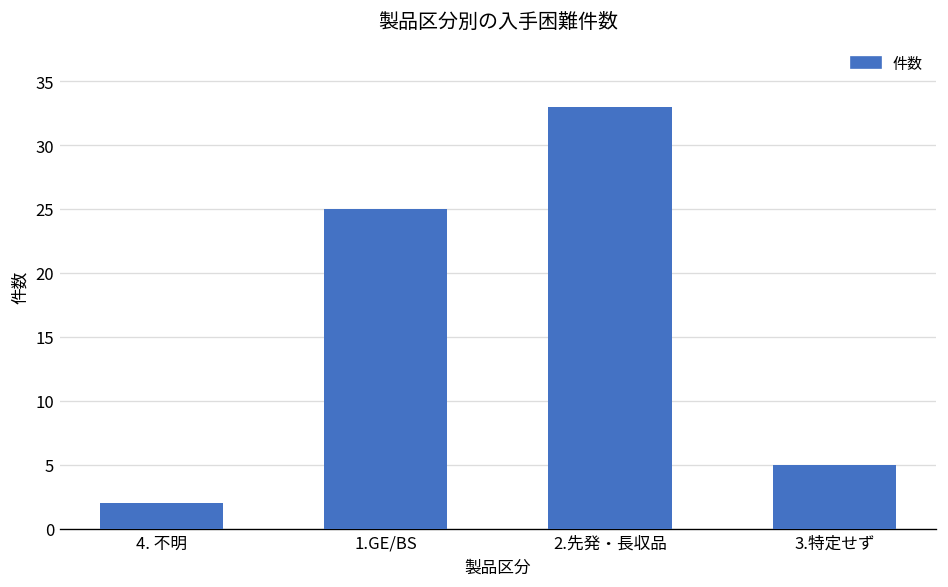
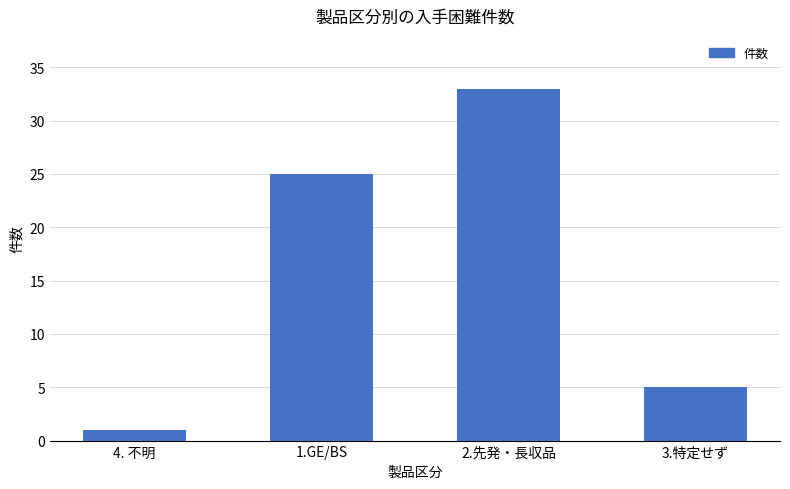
  {
-   "4. 不明": 2,
+   "4. 不明": 1,
    "1.GE/BS": 25,
    "2.先発・長収品": 33,
    "3.特定せず": 5
  }
